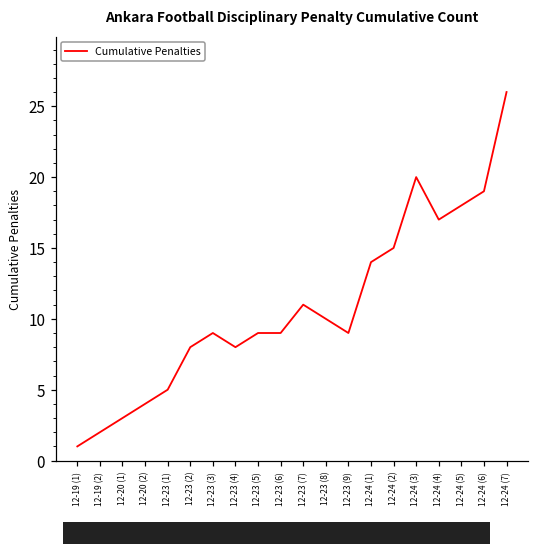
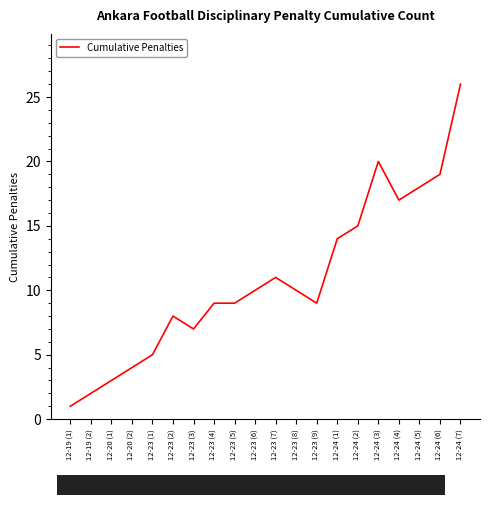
  {
    "12-19 (1)": 1,
    "12-19 (2)": 2,
    "12-20 (1)": 3,
    "12-20 (2)": 4,
    "12-23 (1)": 5,
    "12-23 (2)": 8,
-   "12-23 (3)": 9,
-   "12-23 (4)": 8,
+   "12-23 (3)": 7,
+   "12-23 (4)": 9,
    "12-23 (5)": 9,
-   "12-23 (6)": 9,
+   "12-23 (6)": 10,
    "12-23 (7)": 11,
    "12-23 (8)": 10,
    "12-23 (9)": 9,
    "12-24 (1)": 14,
    "12-24 (2)": 15,
    "12-24 (3)": 20,
    "12-24 (4)": 17,
    "12-24 (5)": 18,
    "12-24 (6)": 19,
    "12-24 (7)": 26
  }
